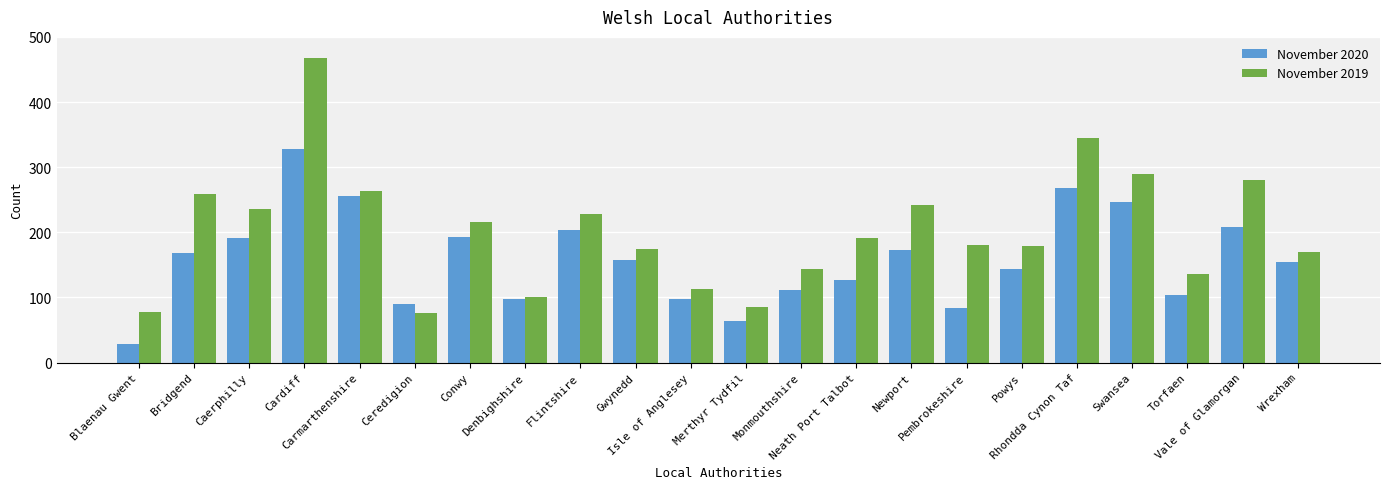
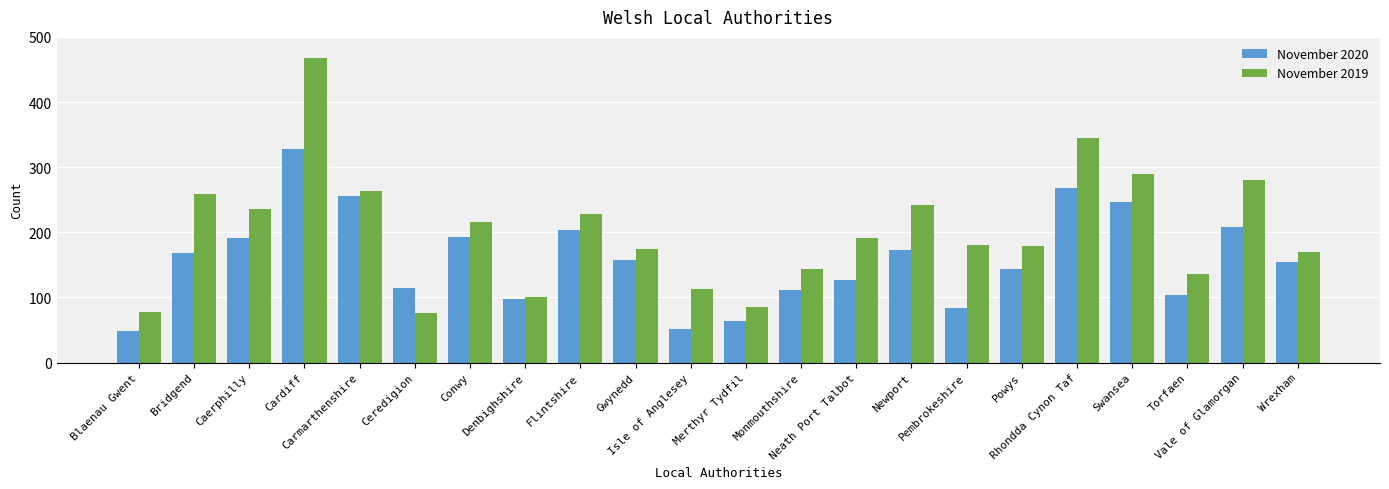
  {
    "November 2020": {
-     "Blaenau Gwent": 30,
+     "Blaenau Gwent": 50,
      "Bridgend": 170,
      "Caerphilly": 190,
      "Cardiff": 330,
      "Carmarthenshire": 260,
-     "Ceredigion": 90,
+     "Ceredigion": 120,
      "Conwy": 190,
      "Denbighshire": 100,
      "Flintshire": 200,
      "Gwynedd": 160,
-     "Isle of Anglesey": 100,
+     "Isle of Anglesey": 50,
      "Merthyr Tydfil": 60,
      "Monmouthshire": 110,
      "Neath Port Talbot": 130,
      "Newport": 170,
      "Pembrokeshire": 80,
      "Powys": 140,
      "Rhondda Cynon Taf": 270,
      "Swansea": 250,
      "Torfaen": 100,
      "Vale of Glamorgan": 210,
      "Wrexham": 160
    },
    "November 2019": {
      "Blaenau Gwent": 80,
      "Bridgend": 260,
      "Caerphilly": 240,
      "Cardiff": 470,
      "Carmarthenshire": 260,
      "Ceredigion": 80,
      "Conwy": 220,
      "Denbighshire": 100,
      "Flintshire": 230,
      "Gwynedd": 180,
      "Isle of Anglesey": 110,
      "Merthyr Tydfil": 90,
      "Monmouthshire": 140,
      "Neath Port Talbot": 190,
      "Newport": 240,
      "Pembrokeshire": 180,
      "Powys": 180,
      "Rhondda Cynon Taf": 350,
      "Swansea": 290,
      "Torfaen": 140,
      "Vale of Glamorgan": 280,
      "Wrexham": 170
    }
  }
